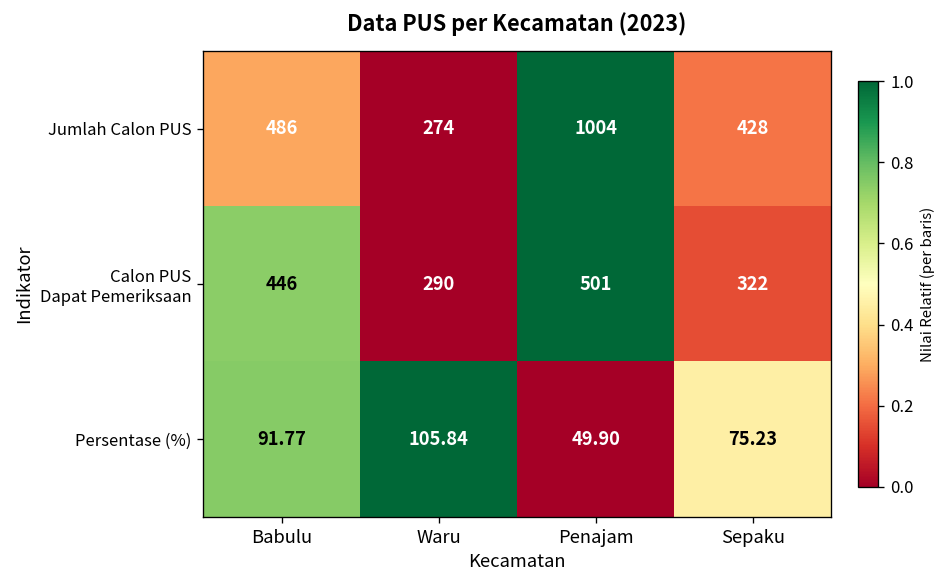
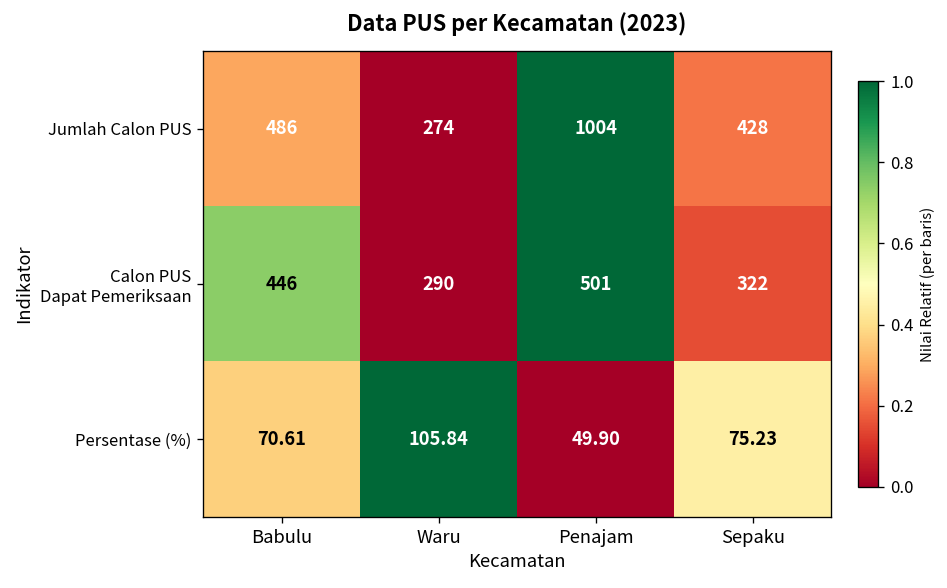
  {
    "Jumlah Calon PUS": {
      "Babulu": 486,
      "Waru": 274,
      "Penajam": 1004,
      "Sepaku": 428
    },
    "Calon PUS Dapat Pemeriksaan": {
      "Babulu": 446,
      "Waru": 290,
      "Penajam": 501,
      "Sepaku": 322
    },
    "Persentase (%)": {
-     "Babulu": 91.77,
+     "Babulu": 70.61,
      "Waru": 105.84,
      "Penajam": 49.90,
      "Sepaku": 75.23
    }
  }
